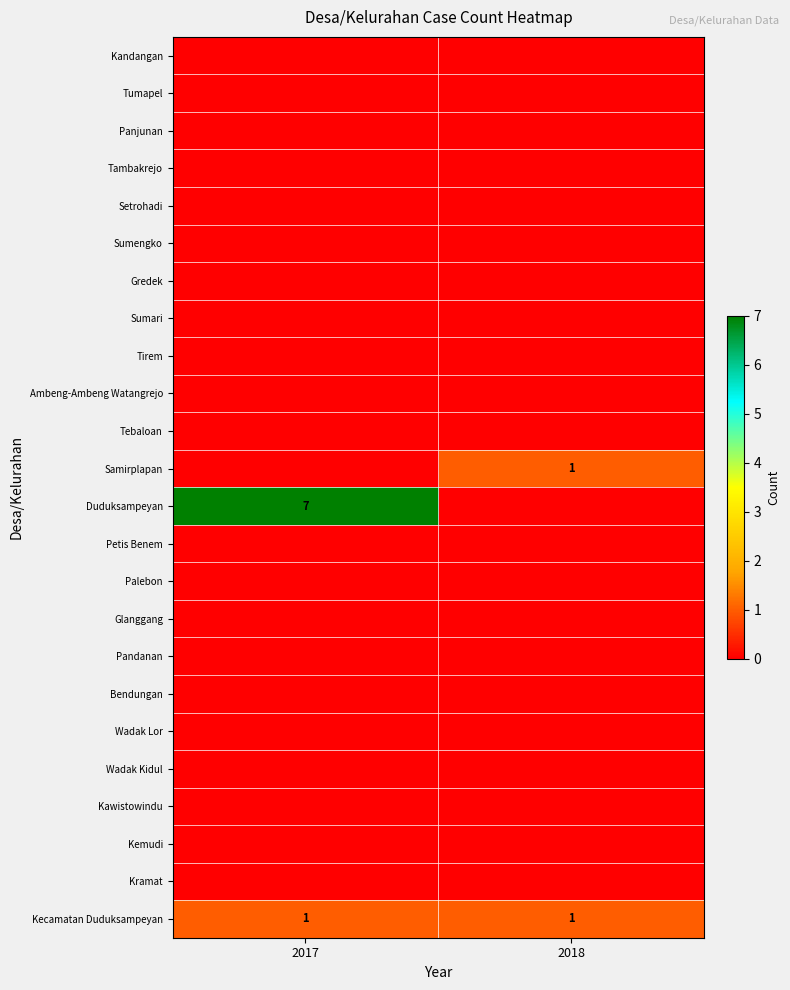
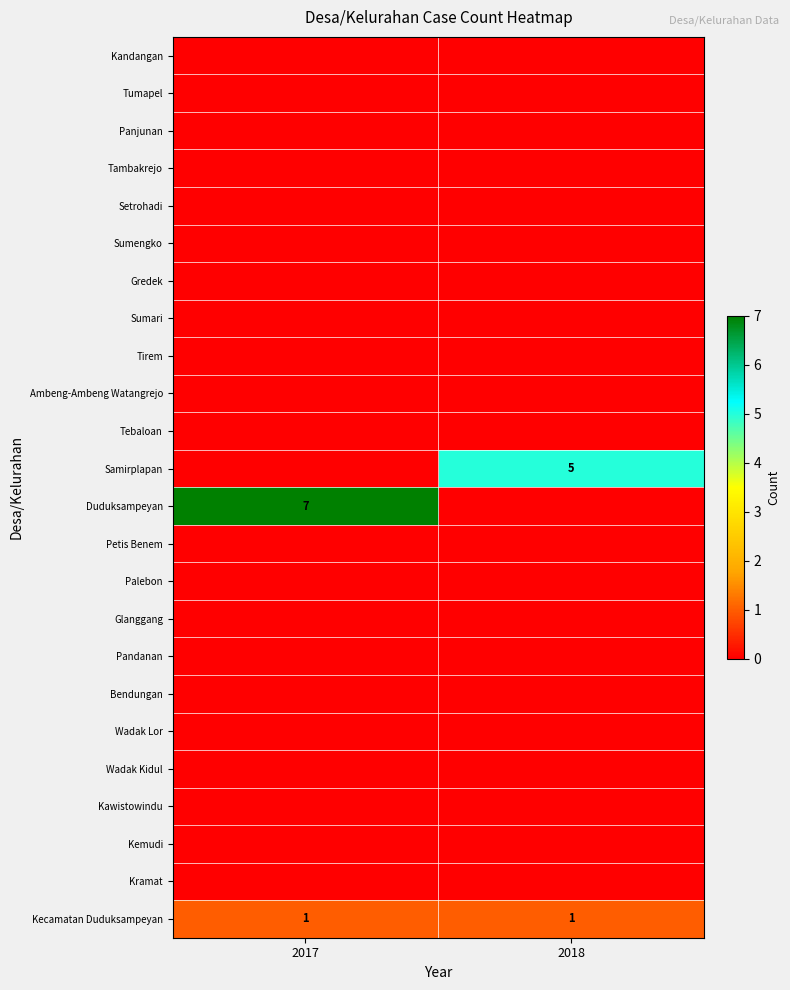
  {
    "Samirplapan": {
-     "2018": 1
+     "2018": 5
    },
    "Duduksampeyan": {
      "2017": 7
    },
    "Kecamatan Duduksampeyan": {
      "2017": 1,
      "2018": 1
    }
  }
